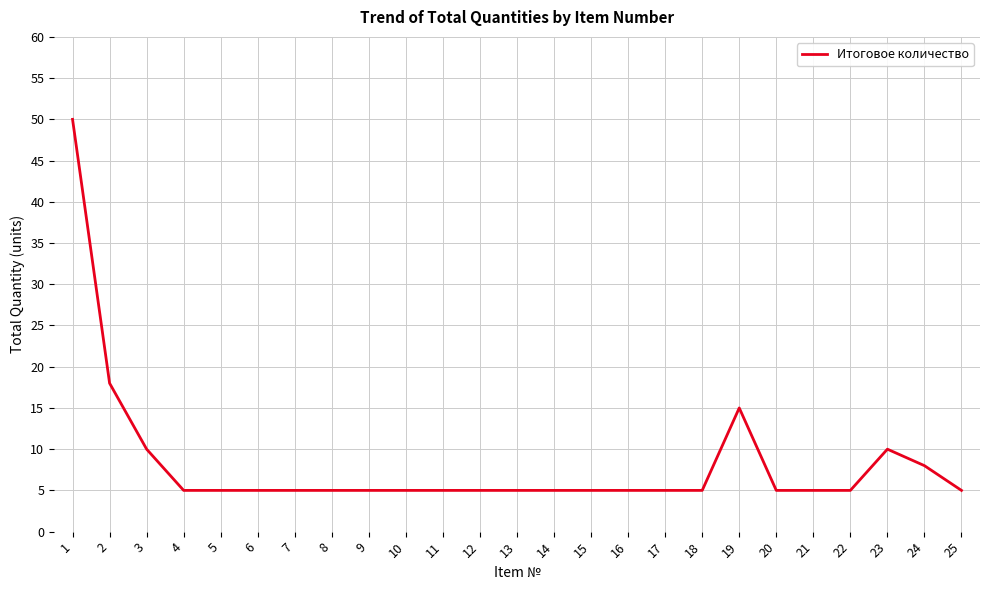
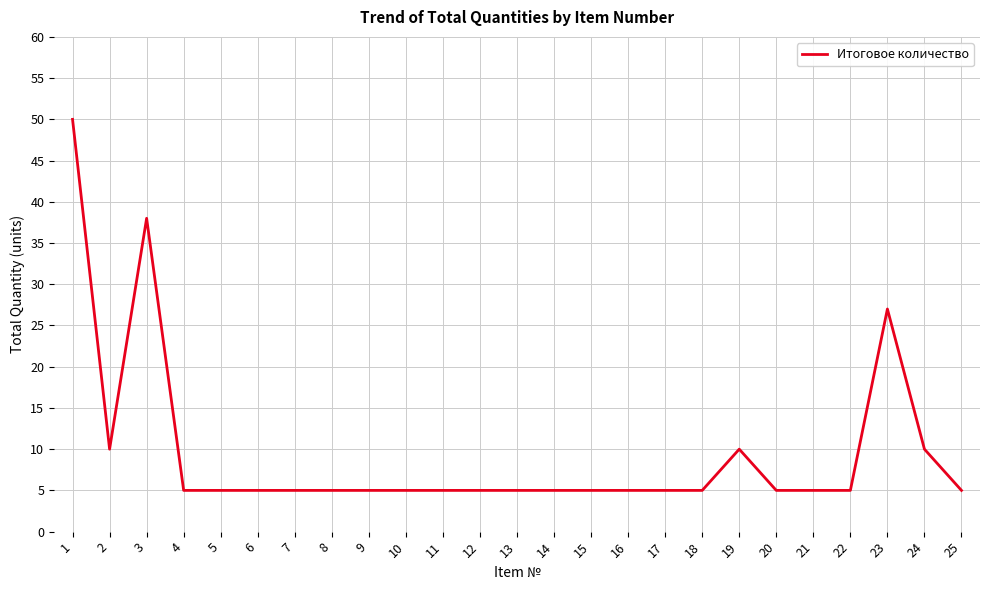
  {
    "1": 50,
-   "2": 18,
-   "3": 10,
+   "2": 10,
+   "3": 38,
    "4": 5,
    "5": 5,
    "6": 5,
    "7": 5,
    "8": 5,
    "9": 5,
    "10": 5,
    "11": 5,
    "12": 5,
    "13": 5,
    "14": 5,
    "15": 5,
    "16": 5,
    "17": 5,
    "18": 5,
-   "19": 15,
+   "19": 10,
    "20": 5,
    "21": 5,
    "22": 5,
-   "23": 10,
-   "24": 8,
+   "23": 27,
+   "24": 10,
    "25": 5
  }
